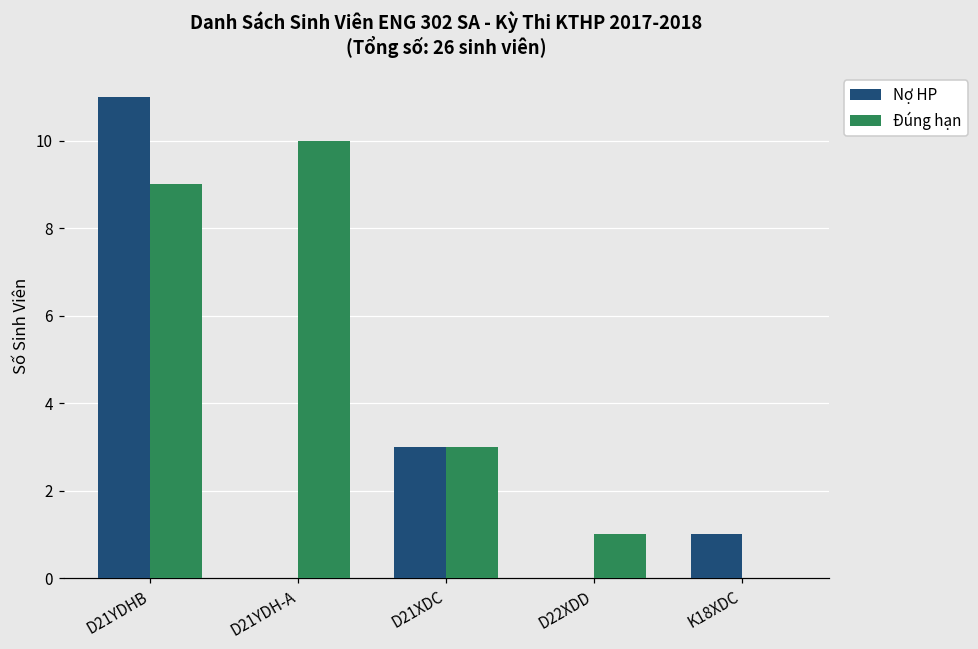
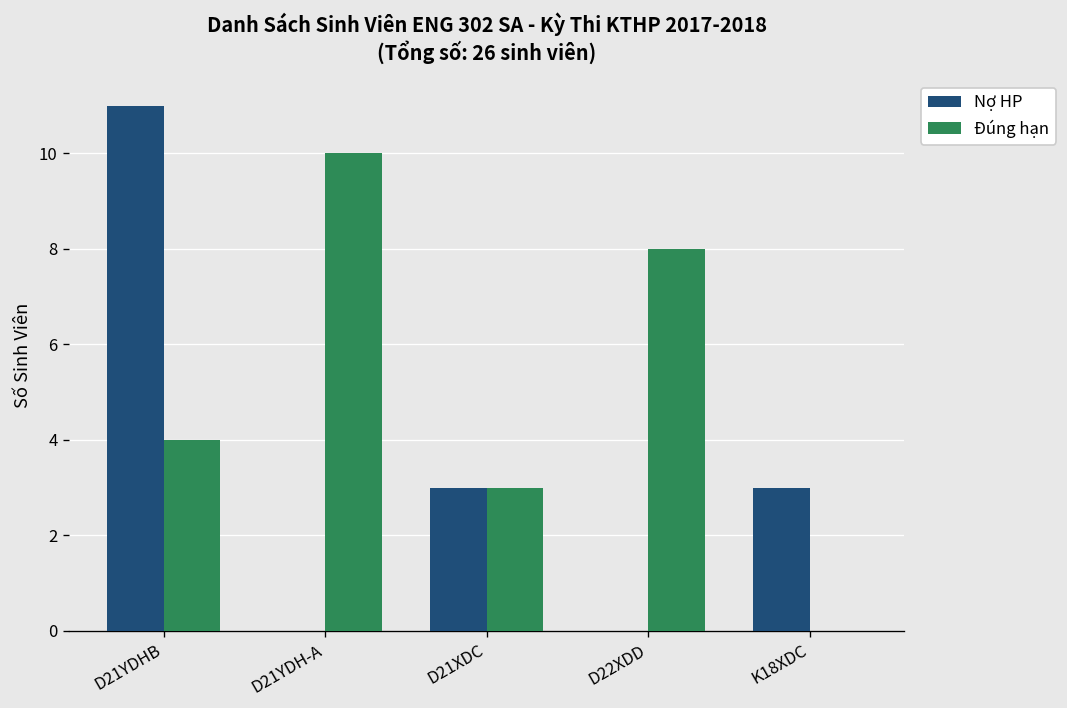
  {
    "Nợ HP": {
      "D21YDHB": 11,
      "D21YDH-A": 0,
      "D21XDC": 3,
      "D22XDD": 0,
-     "K18XDC": 1
+     "K18XDC": 3
    },
    "Đúng hạn": {
-     "D21YDHB": 9,
+     "D21YDHB": 4,
      "D21YDH-A": 10,
      "D21XDC": 3,
-     "D22XDD": 1,
+     "D22XDD": 8,
      "K18XDC": 0
    }
  }
